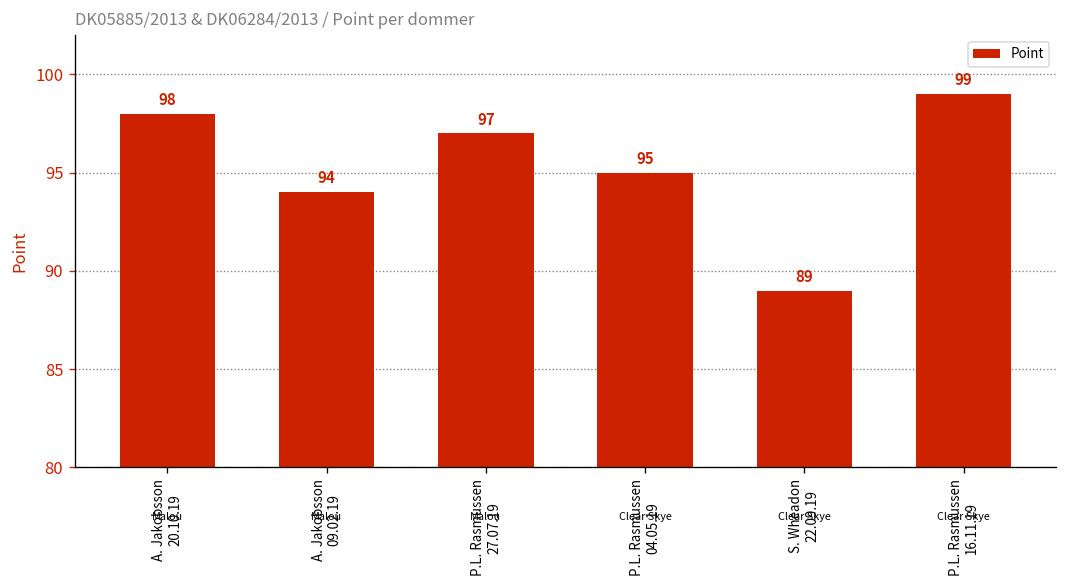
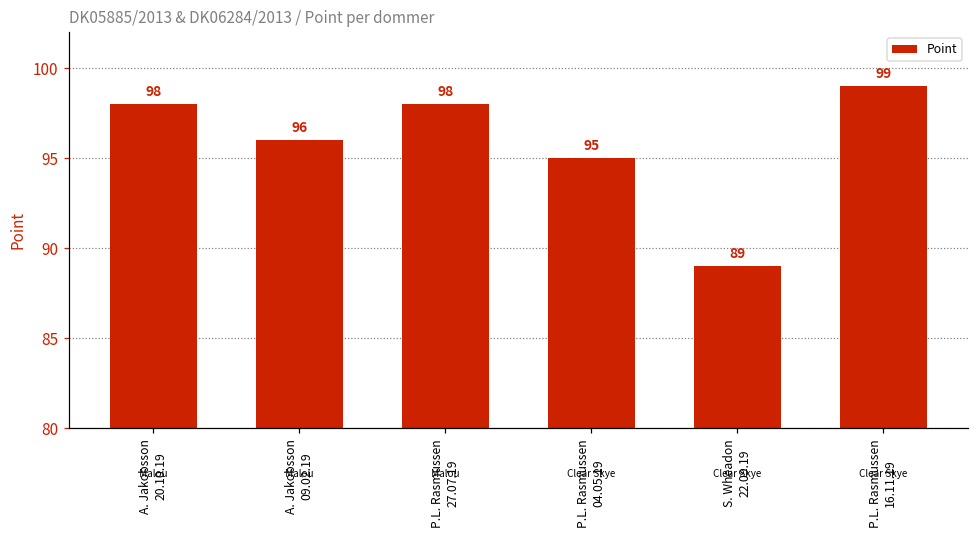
  {
    "Point": {
      "A. Jakobsson 20.10.19": 98,
-     "A. Jakobsson 09.02.19": 94,
-     "P.L. Rasmussen 27.07.19": 97,
+     "A. Jakobsson 09.02.19": 96,
+     "P.L. Rasmussen 27.07.19": 98,
      "P.L. Rasmussen 04.05.19": 95,
      "S. Wheadon 22.09.19": 89,
      "P.L. Rasmussen 16.11.19": 99
    }
  }
